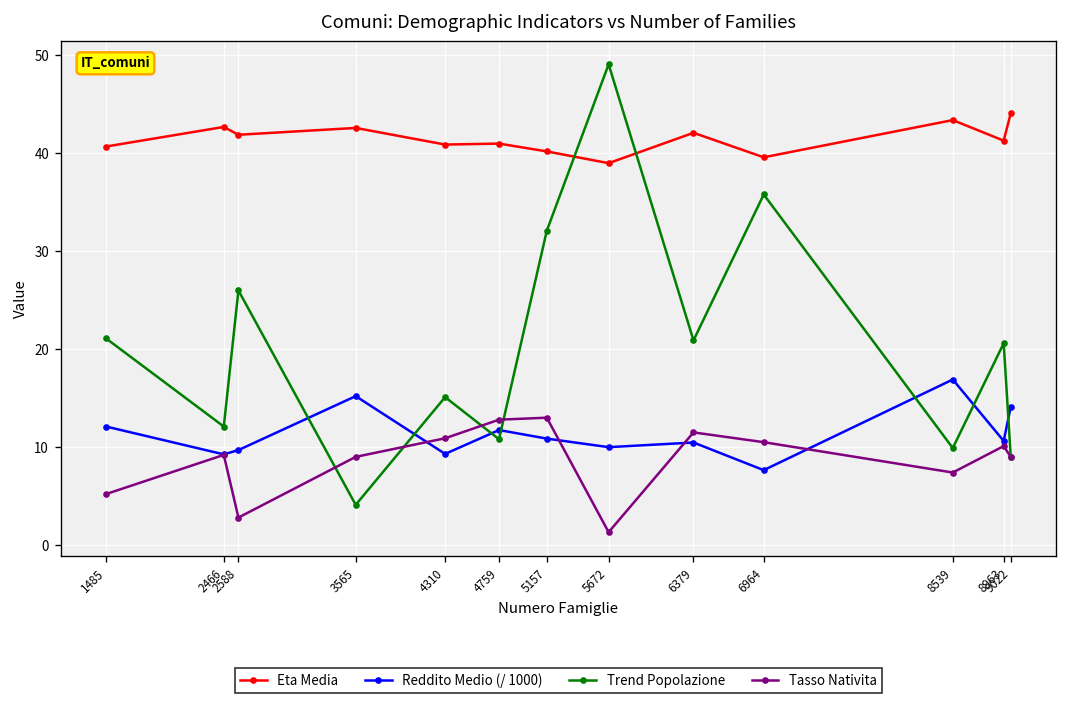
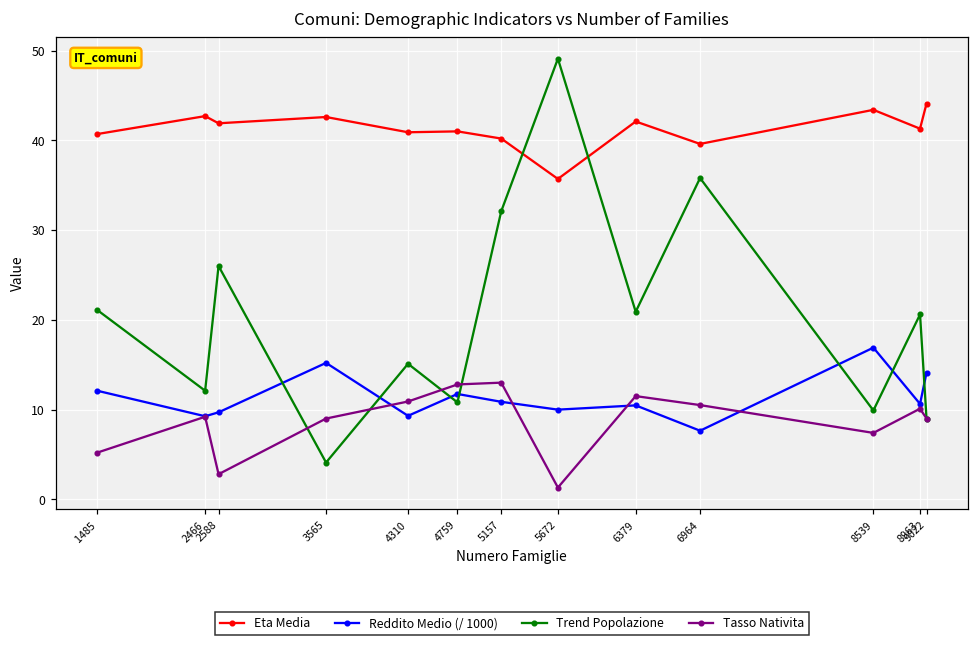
  {
    "Eta Media": {
      "1485": 41,
      "2466": 43,
      "2588": 42,
      "3565": 43,
      "4310": 41,
      "4759": 41,
      "5157": 40,
-     "5672": 39,
+     "5672": 36,
      "6379": 42,
      "6964": 40,
      "8539": 43,
      "8963": 41,
      "9022": 44
    },
    "Reddito Medio (/ 1000)": {
      "1485": 12,
      "2588": 10,
      "3565": 15,
      "4310": 9,
      "4759": 12,
      "5157": 11,
      "5672": 10,
      "6379": 10,
      "6964": 8,
      "8539": 17,
      "8963": 11,
      "9022": 14
    },
    "Trend Popolazione": {
      "1485": 21,
      "2466": 12,
      "2588": 26,
      "3565": 4,
      "4310": 15,
      "4759": 11,
      "5157": 32,
      "5672": 49,
      "6379": 21,
      "6964": 36,
      "8539": 10,
      "8963": 21
    },
    "Tasso Nativita": {
      "1485": 5,
      "2588": 3,
      "3565": 9,
      "4310": 11,
      "4759": 13,
      "5157": 13,
      "5672": 1,
      "6379": 12,
      "6964": 11,
      "8539": 7,
      "8963": 10
    }
  }
